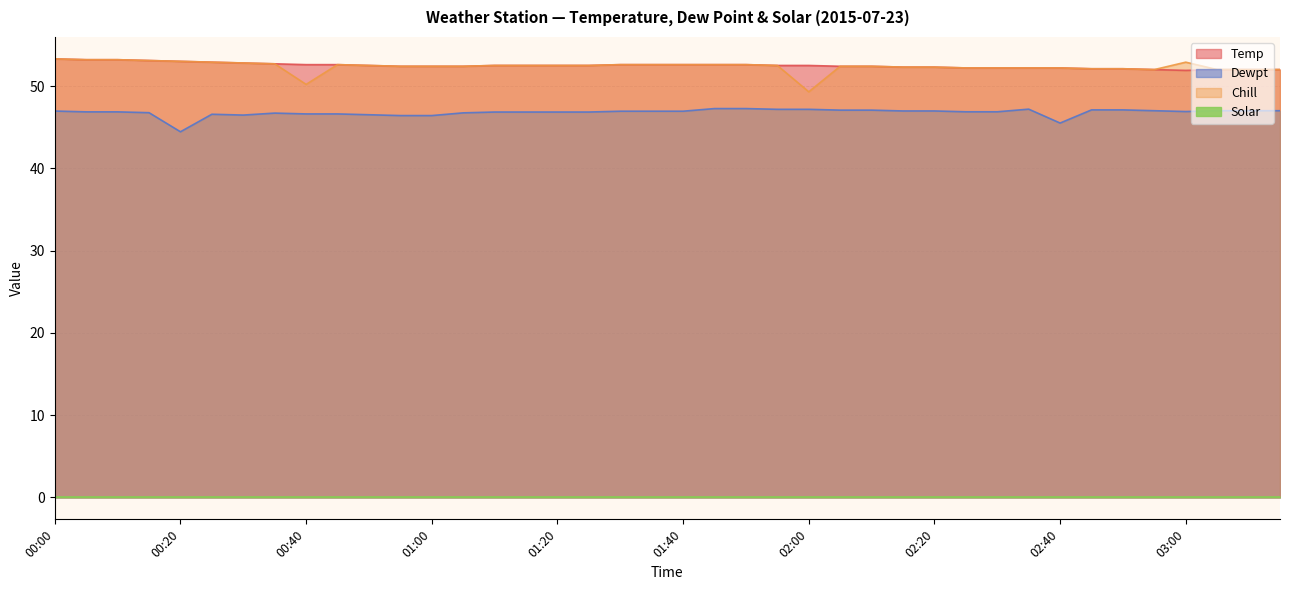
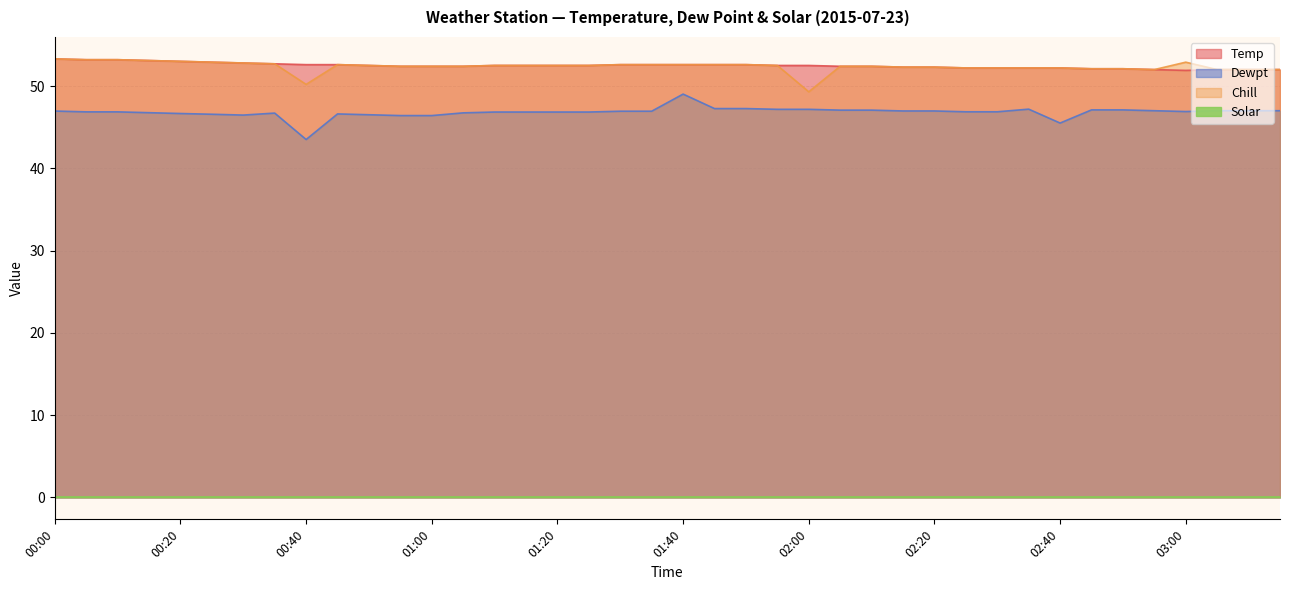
  {
    "Temp": {
      "00:40": 53,
      "02:00": 53,
      "03:00": 52
    },
    "Dewpt": {
      "00:00": 47,
-     "00:20": 44,
-     "00:40": 47,
+     "00:20": 47,
+     "00:40": 44,
      "01:00": 46,
      "01:20": 47,
-     "01:40": 47,
+     "01:40": 49,
      "02:00": 47,
      "02:20": 47,
      "02:40": 46,
      "03:00": 47
    },
    "Chill": {
      "00:40": 50,
      "02:00": 49,
      "03:00": 53
    },
    "Solar": {
      "00:00": 0,
      "00:20": 0,
      "00:40": 0,
      "01:00": 0,
      "01:20": 0,
      "01:40": 0,
      "02:00": 0,
      "02:20": 0,
      "02:40": 0,
      "03:00": 0
    }
  }
